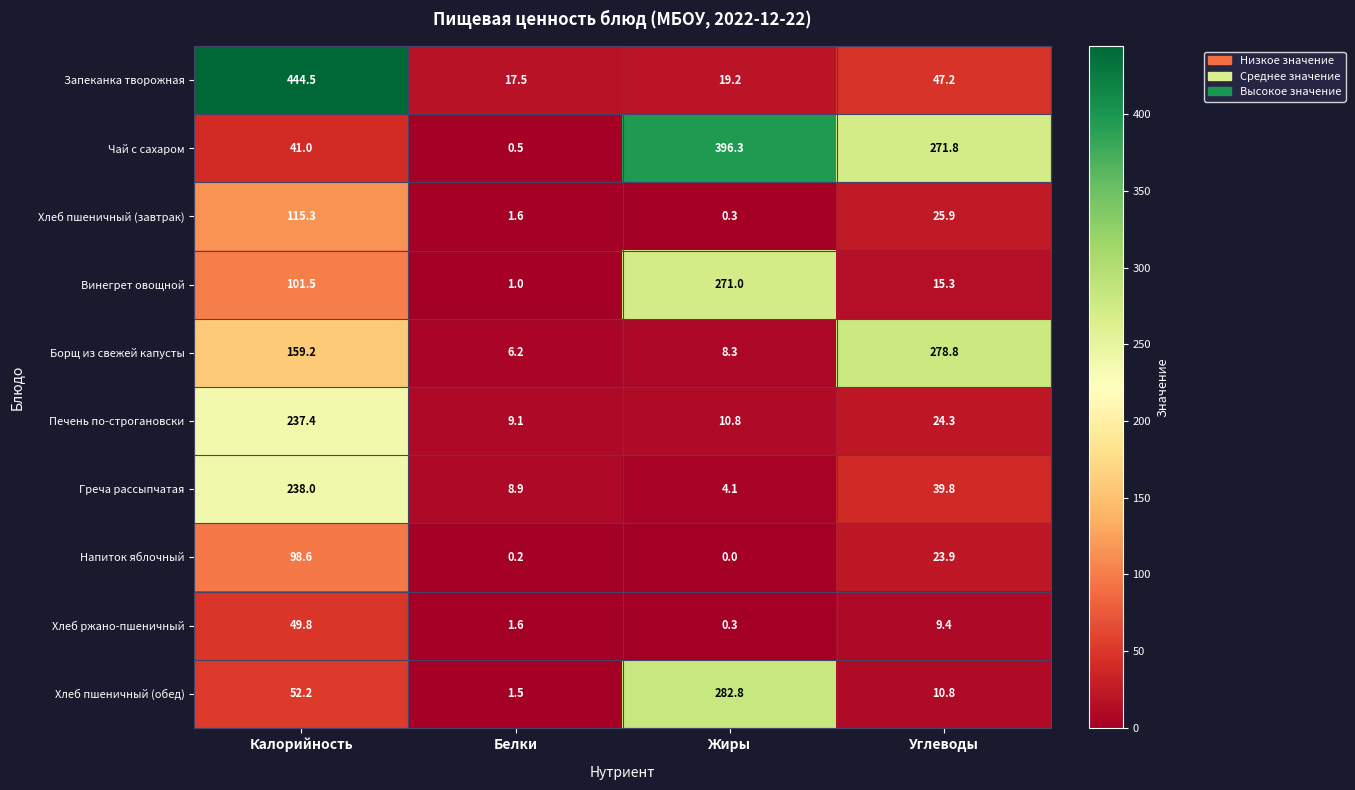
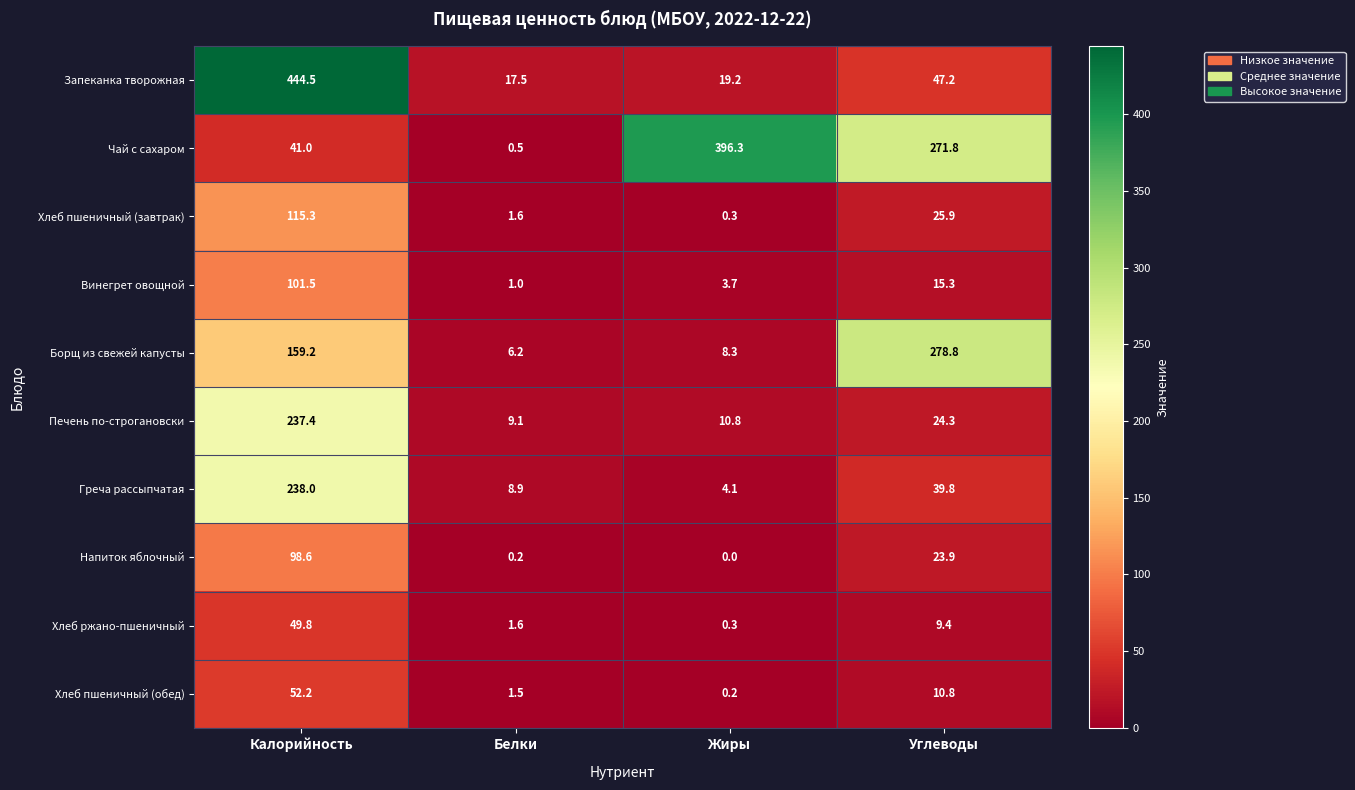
  {
    "Запеканка творожная": {
      "Калорийность": 444.5,
      "Белки": 17.5,
      "Жиры": 19.2,
      "Углеводы": 47.2
    },
    "Чай с сахаром": {
      "Калорийность": 41.0,
      "Белки": 0.5,
      "Жиры": 396.3,
      "Углеводы": 271.8
    },
    "Хлеб пшеничный (завтрак)": {
      "Калорийность": 115.3,
      "Белки": 1.6,
      "Жиры": 0.3,
      "Углеводы": 25.9
    },
    "Винегрет овощной": {
      "Калорийность": 101.5,
      "Белки": 1.0,
-     "Жиры": 271.0,
+     "Жиры": 3.7,
      "Углеводы": 15.3
    },
    "Борщ из свежей капусты": {
      "Калорийность": 159.2,
      "Белки": 6.2,
      "Жиры": 8.3,
      "Углеводы": 278.8
    },
    "Печень по-строгановски": {
      "Калорийность": 237.4,
      "Белки": 9.1,
      "Жиры": 10.8,
      "Углеводы": 24.3
    },
    "Греча рассыпчатая": {
      "Калорийность": 238.0,
      "Белки": 8.9,
      "Жиры": 4.1,
      "Углеводы": 39.8
    },
    "Напиток яблочный": {
      "Калорийность": 98.6,
      "Белки": 0.2,
      "Жиры": 0.0,
      "Углеводы": 23.9
    },
    "Хлеб ржано-пшеничный": {
      "Калорийность": 49.8,
      "Белки": 1.6,
      "Жиры": 0.3,
      "Углеводы": 9.4
    },
    "Хлеб пшеничный (обед)": {
      "Калорийность": 52.2,
      "Белки": 1.5,
-     "Жиры": 282.8,
+     "Жиры": 0.2,
      "Углеводы": 10.8
    }
  }
